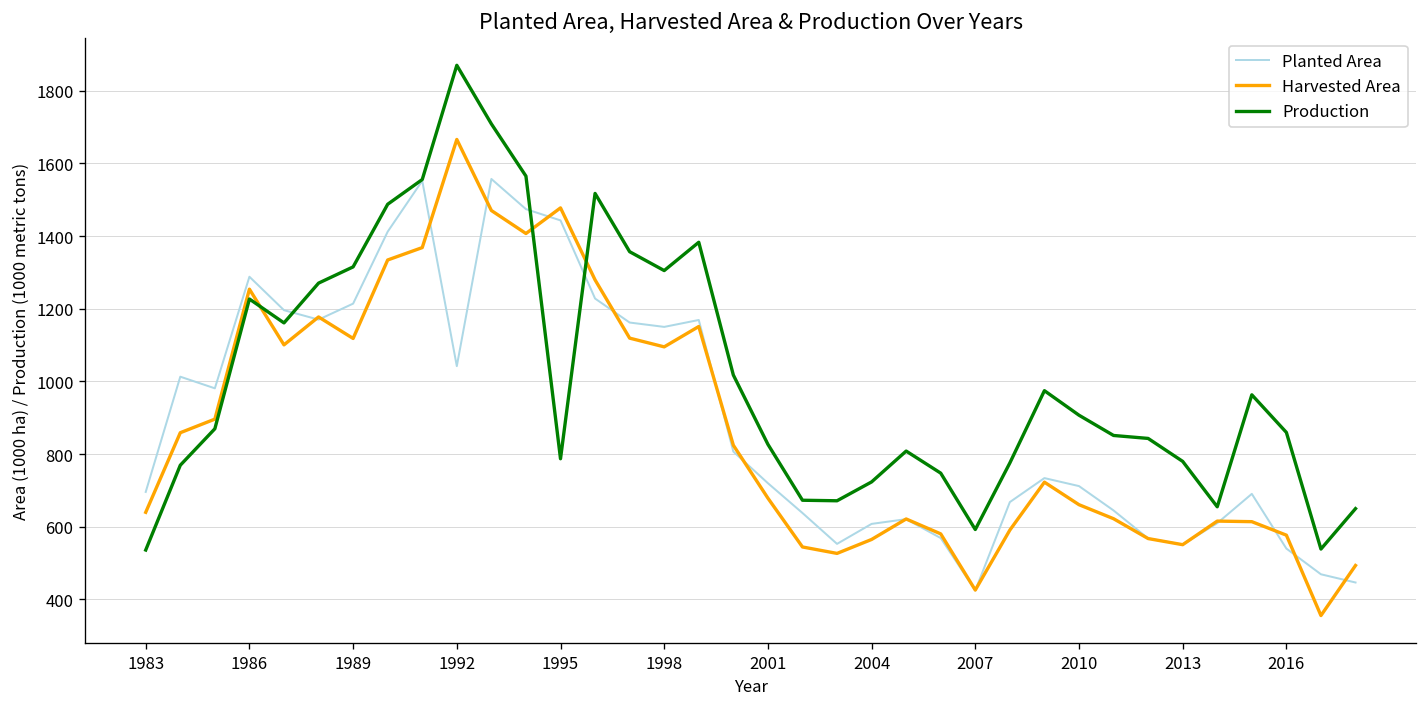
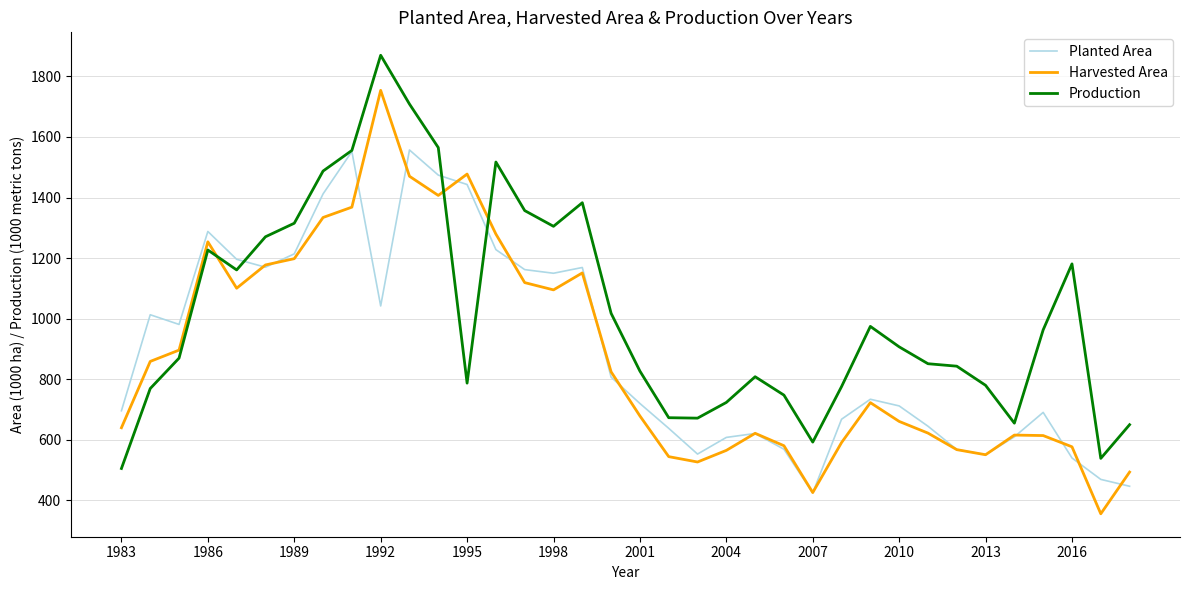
  {
    "Planted Area": {
      "1983": 700,
      "1986": 1290,
      "1989": 1210,
      "1992": 1040,
      "1995": 1440,
      "1998": 1150,
      "2001": 720,
      "2004": 610,
      "2010": 710,
      "2016": 540
    },
    "Harvested Area": {
      "1983": 640,
      "1986": 1250,
-     "1989": 1120,
-     "1992": 1670,
+     "1989": 1200,
+     "1992": 1750,
      "1995": 1480,
      "1998": 1100,
      "2001": 680,
      "2004": 570,
      "2010": 660,
      "2016": 580
    },
    "Production": {
-     "1983": 540,
+     "1983": 510,
      "1986": 1230,
      "1989": 1320,
      "1992": 1870,
      "1995": 790,
      "1998": 1300,
      "2001": 830,
      "2004": 720,
      "2007": 590,
      "2010": 910,
      "2013": 780,
-     "2016": 860
+     "2016": 1180
    }
  }
